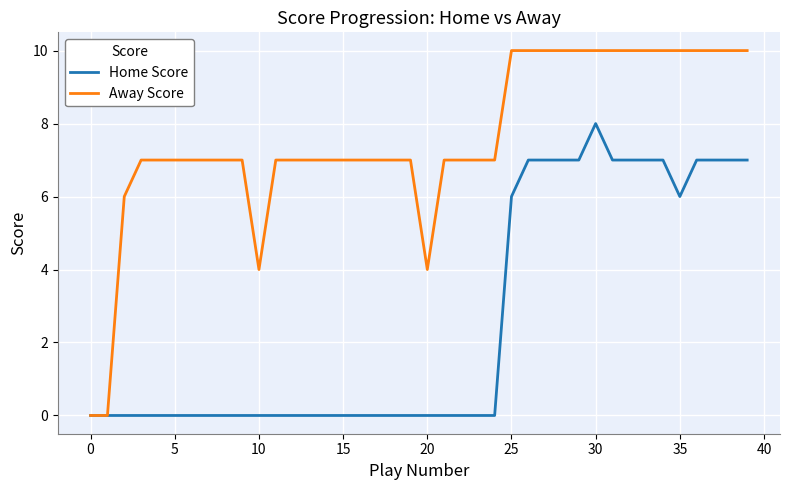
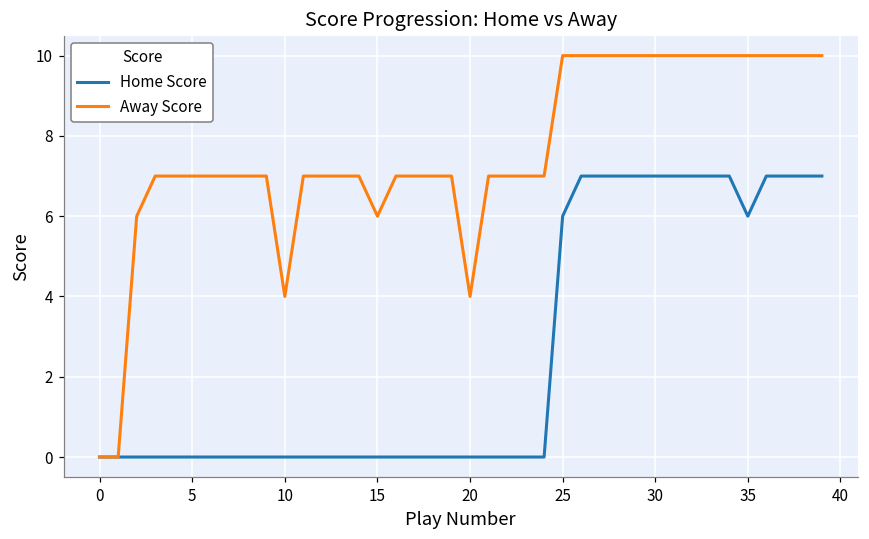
  {
    "Home Score": {
      "5": 0,
      "10": 0,
      "15": 0,
      "20": 0,
      "25": 6,
-     "30": 8,
+     "30": 7,
      "35": 6
    },
    "Away Score": {
      "5": 7,
      "10": 4,
-     "15": 7,
+     "15": 6,
      "20": 4,
      "25": 10,
      "30": 10,
      "35": 10
    }
  }
